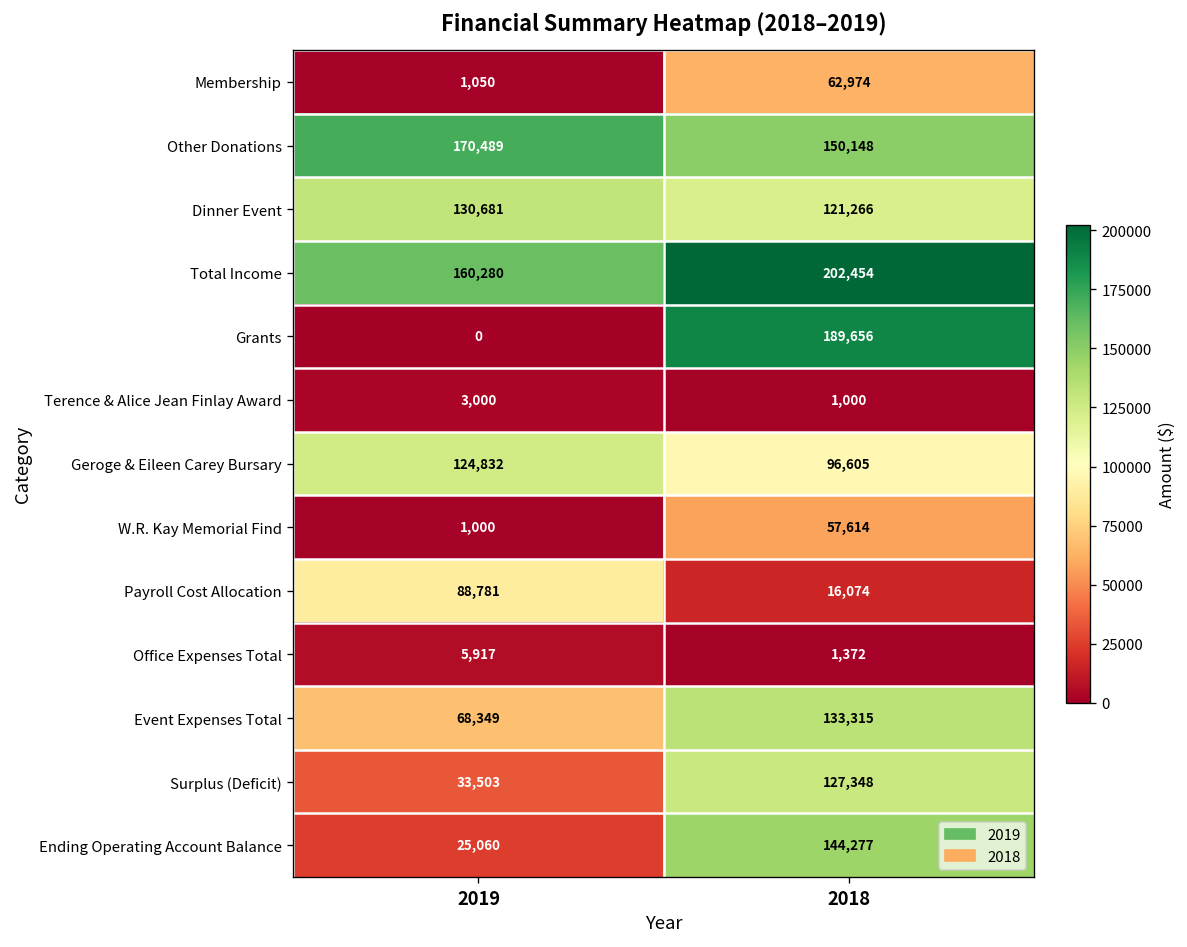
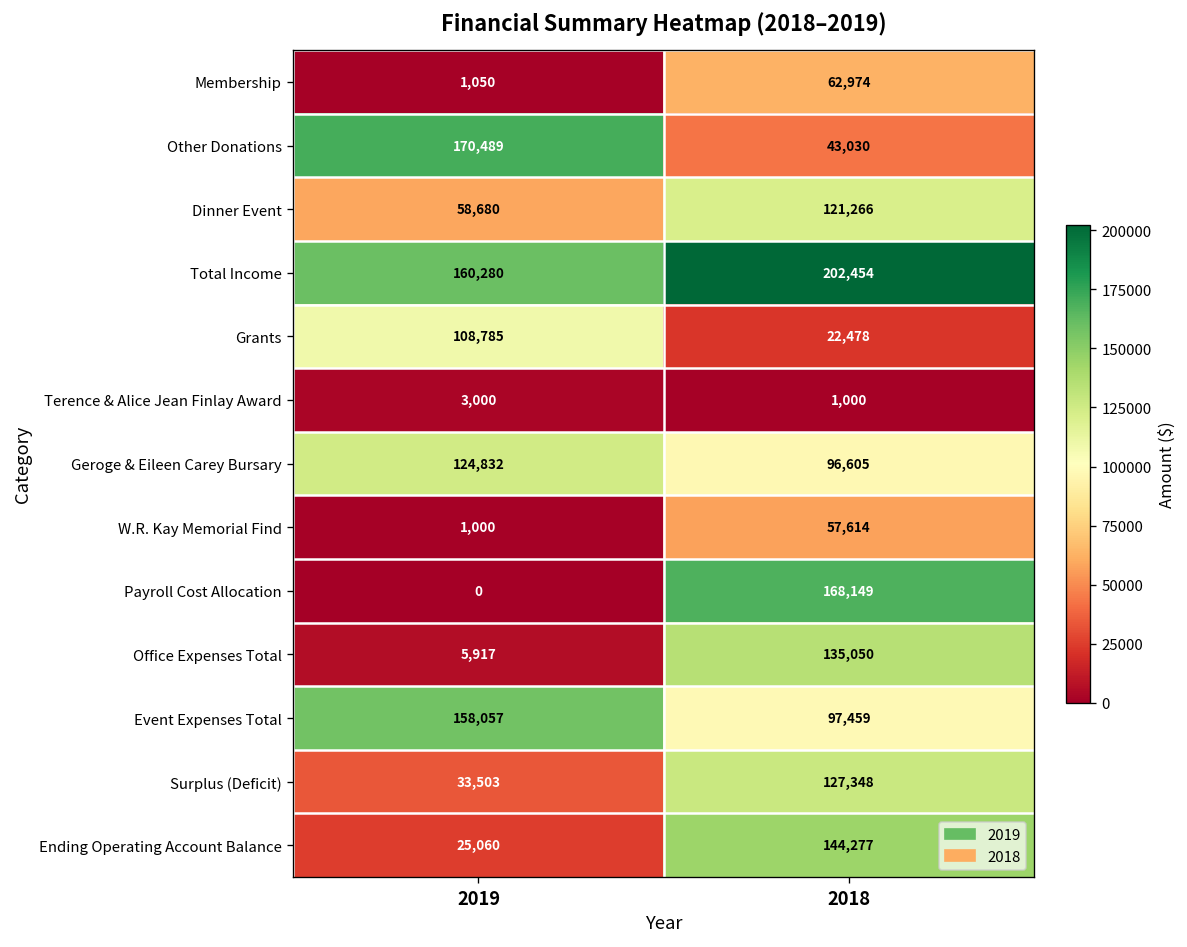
  {
    "Membership": {
      "2019": "1,050",
      "2018": "62,974"
    },
    "Other Donations": {
      "2019": "170,489",
-     "2018": "150,148"
+     "2018": "43,030"
    },
    "Dinner Event": {
-     "2019": "130,681",
+     "2019": "58,680",
      "2018": "121,266"
    },
    "Total Income": {
      "2019": "160,280",
      "2018": "202,454"
    },
    "Grants": {
-     "2019": "0",
-     "2018": "189,656"
+     "2019": "108,785",
+     "2018": "22,478"
    },
    "Terence & Alice Jean Finlay Award": {
      "2019": "3,000",
      "2018": "1,000"
    },
    "Geroge & Eileen Carey Bursary": {
      "2019": "124,832",
      "2018": "96,605"
    },
    "W.R. Kay Memorial Find": {
      "2019": "1,000",
      "2018": "57,614"
    },
    "Payroll Cost Allocation": {
-     "2019": "88,781",
-     "2018": "16,074"
+     "2019": "0",
+     "2018": "168,149"
    },
    "Office Expenses Total": {
      "2019": "5,917",
-     "2018": "1,372"
+     "2018": "135,050"
    },
    "Event Expenses Total": {
-     "2019": "68,349",
-     "2018": "133,315"
+     "2019": "158,057",
+     "2018": "97,459"
    },
    "Surplus (Deficit)": {
      "2019": "33,503",
      "2018": "127,348"
    },
    "Ending Operating Account Balance": {
      "2019": "25,060",
      "2018": "144,277"
    }
  }
